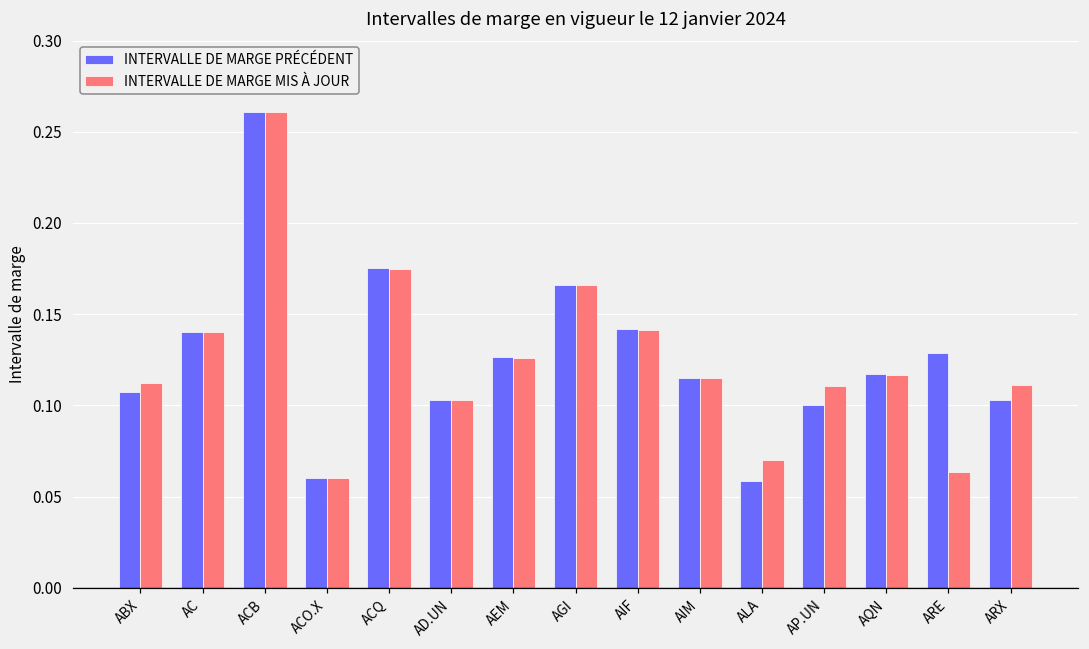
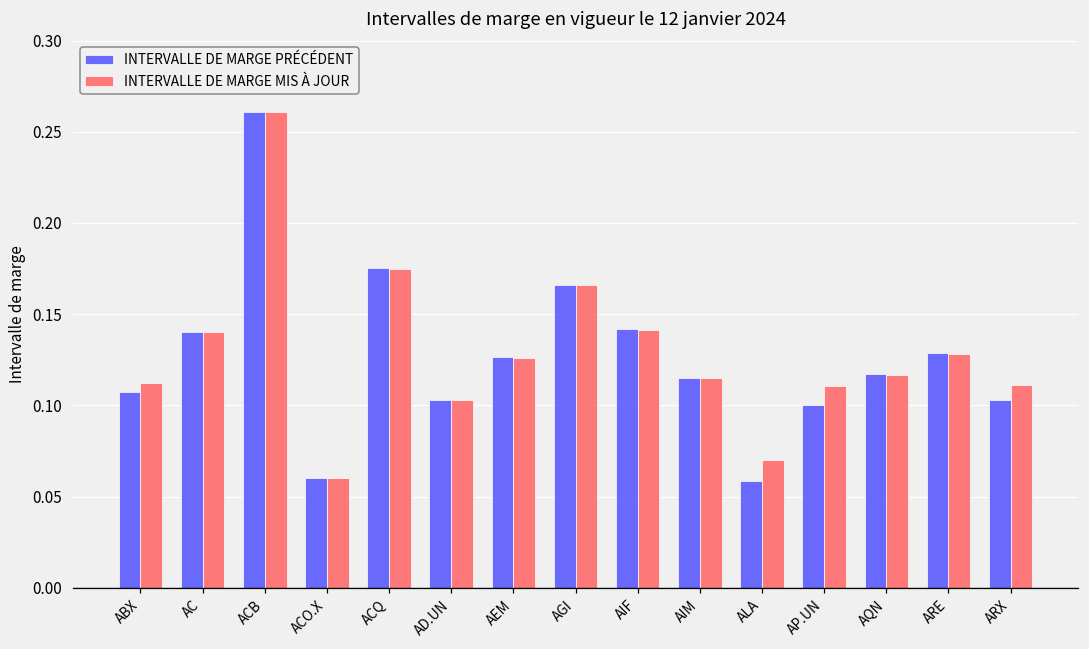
  {
    "INTERVALLE DE MARGE PRÉCÉDENT": {
      "ABX": 0.108,
      "AC": 0.140,
      "ACB": 0.261,
      "ACO.X": 0.060,
      "ACQ": 0.175,
      "AD.UN": 0.103,
      "AEM": 0.126,
      "AGI": 0.166,
      "AIF": 0.142,
      "AIM": 0.115,
      "ALA": 0.058,
      "AP.UN": 0.100,
      "AQN": 0.117,
      "ARE": 0.129,
      "ARX": 0.103
    },
    "INTERVALLE DE MARGE MIS À JOUR": {
      "ABX": 0.113,
      "AC": 0.140,
      "ACB": 0.261,
      "ACO.X": 0.060,
      "ACQ": 0.175,
      "AD.UN": 0.103,
      "AEM": 0.126,
      "AGI": 0.166,
      "AIF": 0.142,
      "AIM": 0.115,
      "ALA": 0.070,
      "AP.UN": 0.111,
      "AQN": 0.117,
-     "ARE": 0.064,
+     "ARE": 0.128,
      "ARX": 0.111
    }
  }
